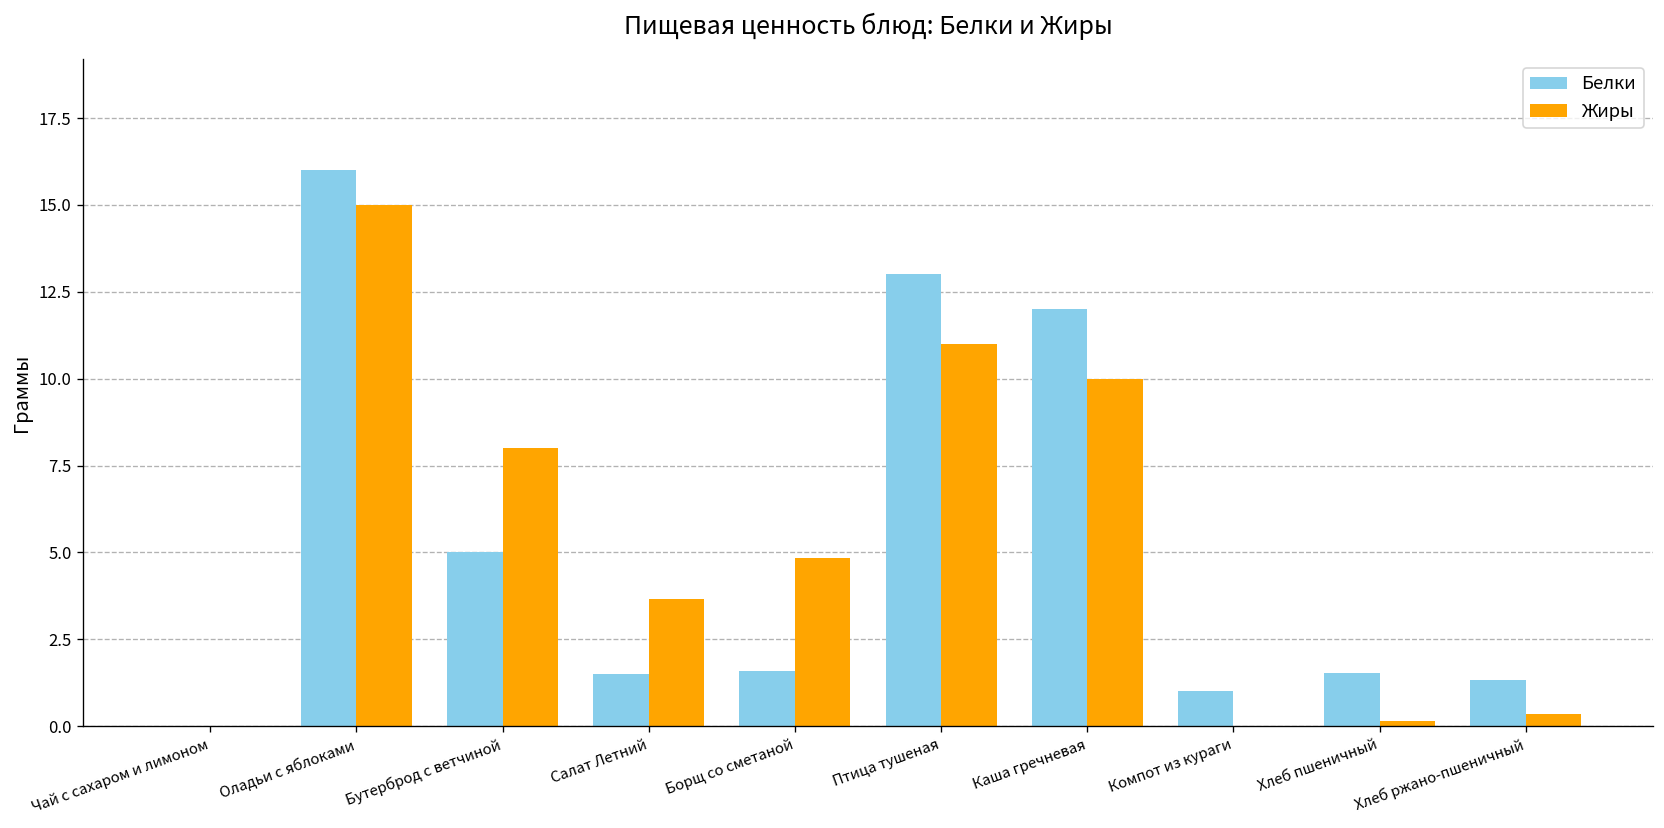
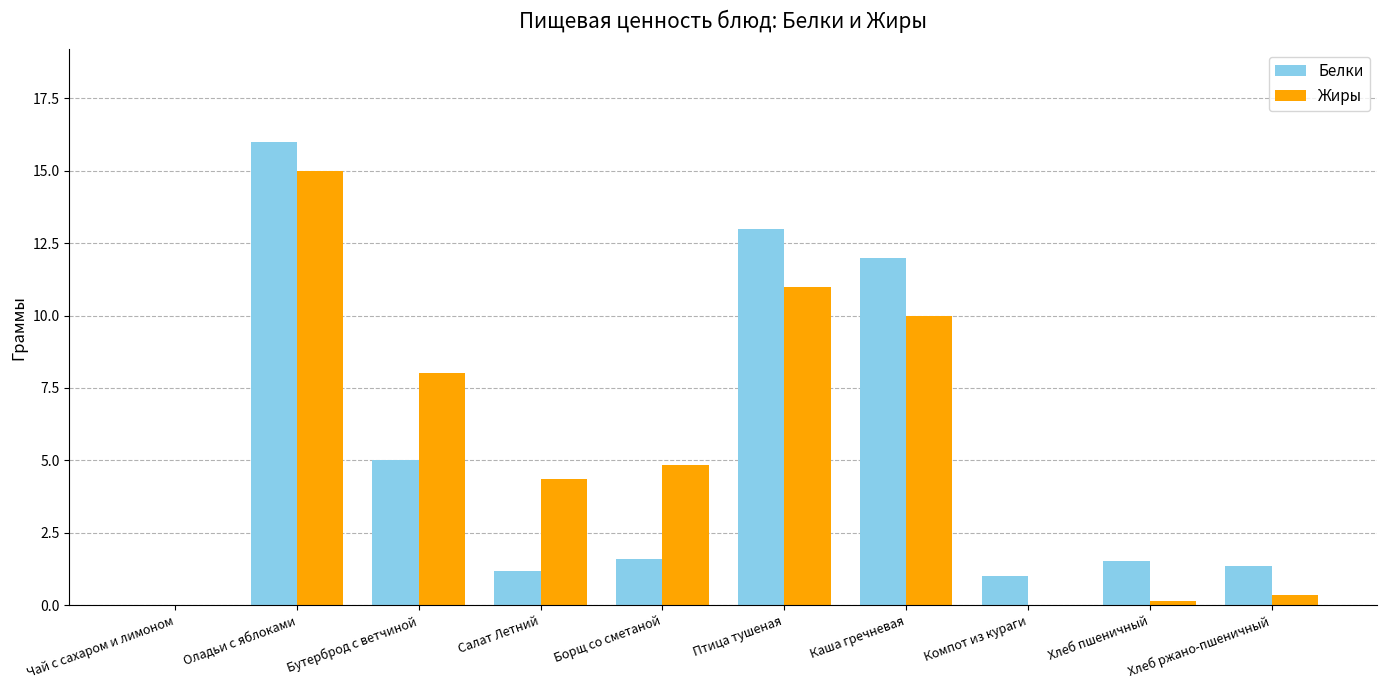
  {
    "Белки": {
      "Чай с сахаром и лимоном": 0.0,
      "Оладьи с яблоками": 16.0,
      "Бутерброд с ветчиной": 5.0,
-     "Салат Летний": 1.5,
+     "Салат Летний": 1.2,
      "Борщ со сметаной": 1.6,
      "Птица тушеная": 13.0,
      "Каша гречневая": 12.0,
      "Компот из кураги": 1.0,
      "Хлеб пшеничный": 1.5,
      "Хлеб ржано-пшеничный": 1.3
    },
    "Жиры": {
      "Чай с сахаром и лимоном": 0.0,
      "Оладьи с яблоками": 15.0,
      "Бутерброд с ветчиной": 8.0,
-     "Салат Летний": 3.7,
+     "Салат Летний": 4.4,
      "Борщ со сметаной": 4.9,
      "Птица тушеная": 11.0,
      "Каша гречневая": 10.0,
      "Компот из кураги": 0.0,
      "Хлеб пшеничный": 0.2,
      "Хлеб ржано-пшеничный": 0.4
    }
  }
